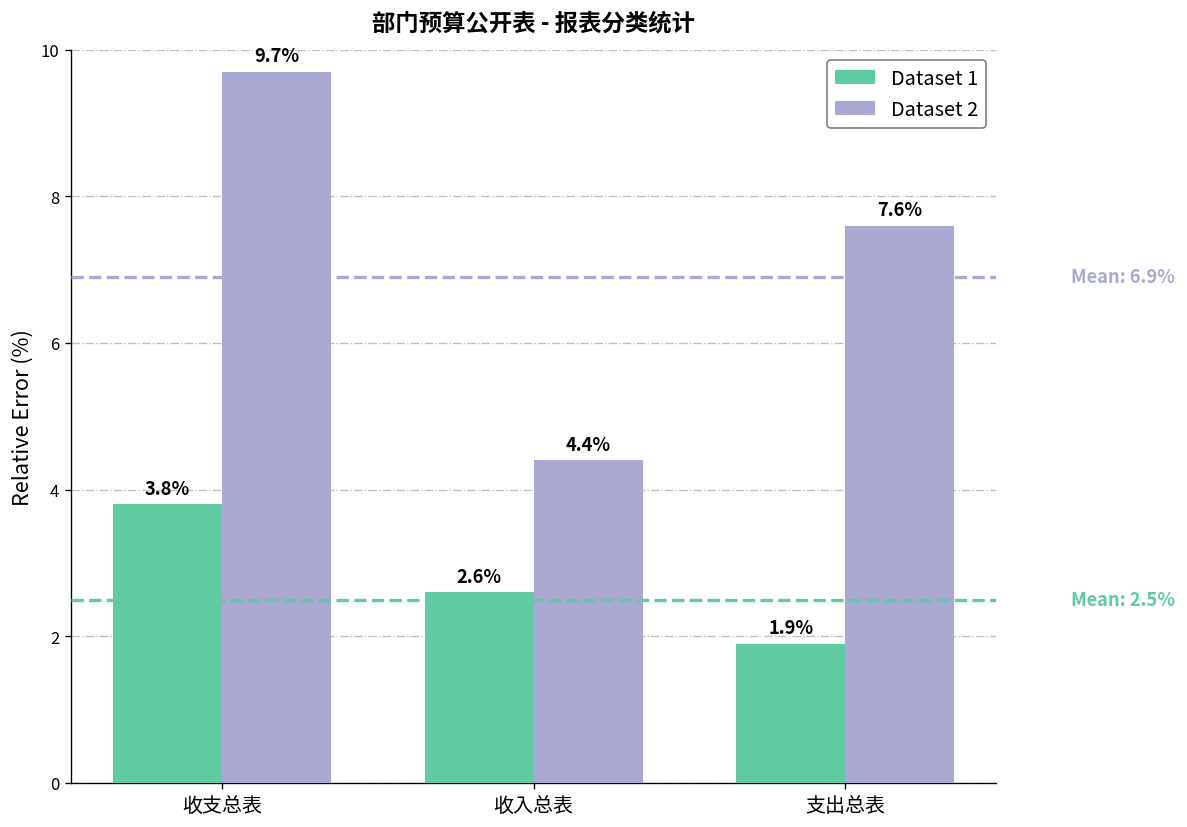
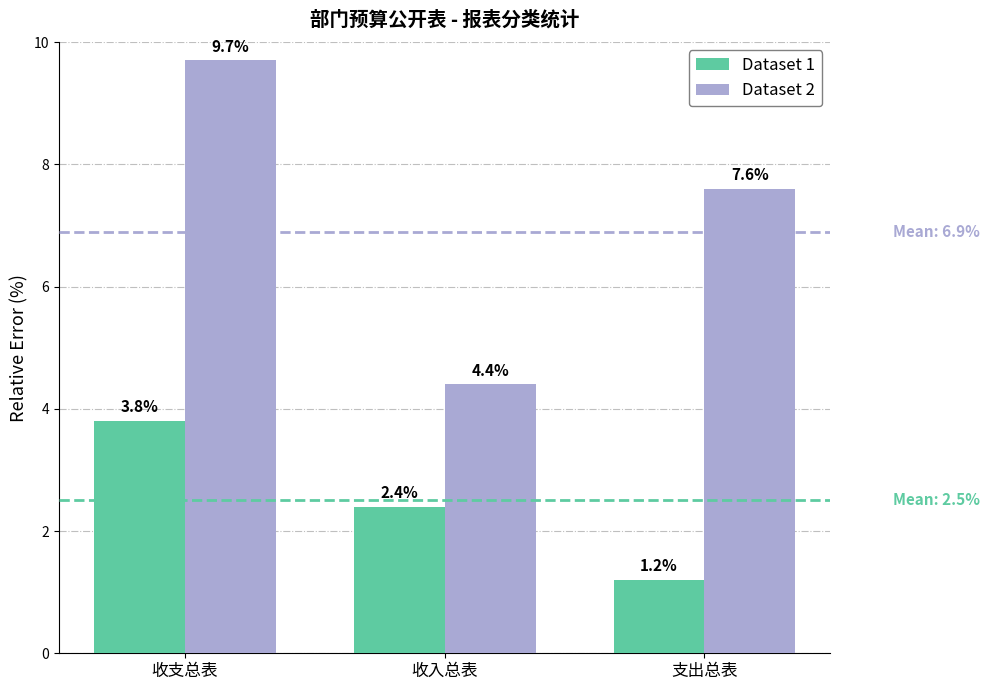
  {
    "Dataset 1": {
      "收支总表": "3.8%",
-     "收入总表": "2.6%",
-     "支出总表": "1.9%"
+     "收入总表": "2.4%",
+     "支出总表": "1.2%"
    },
    "Dataset 2": {
      "收支总表": "9.7%",
      "收入总表": "4.4%",
      "支出总表": "7.6%"
    }
  }
